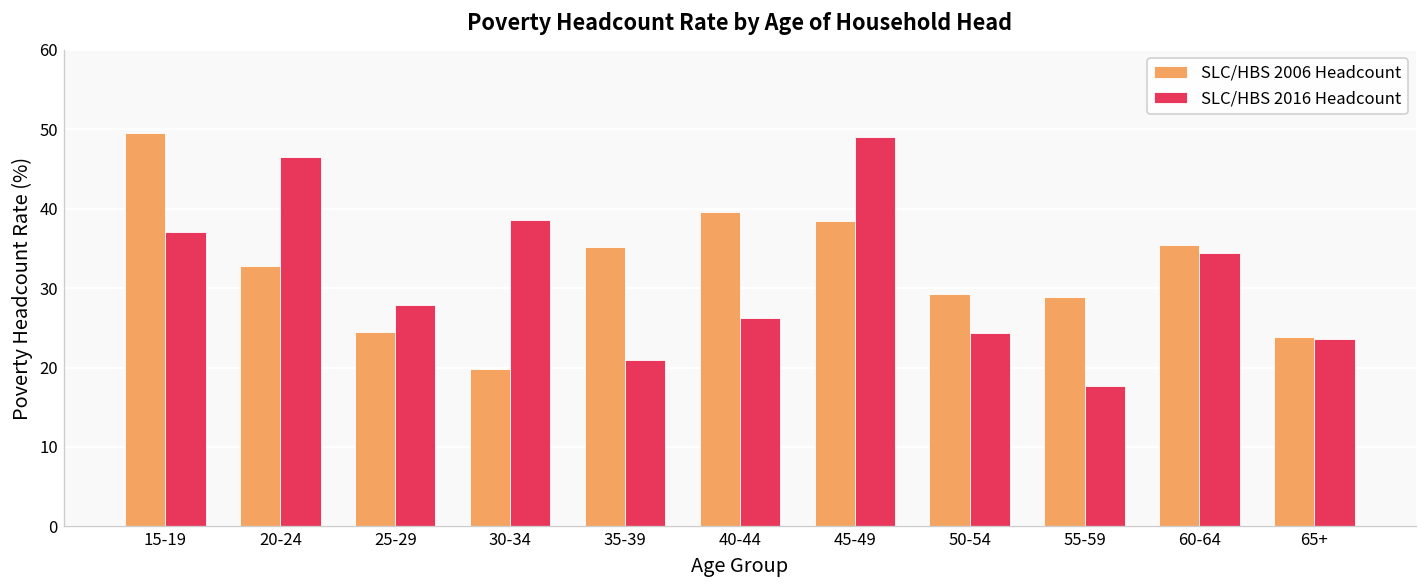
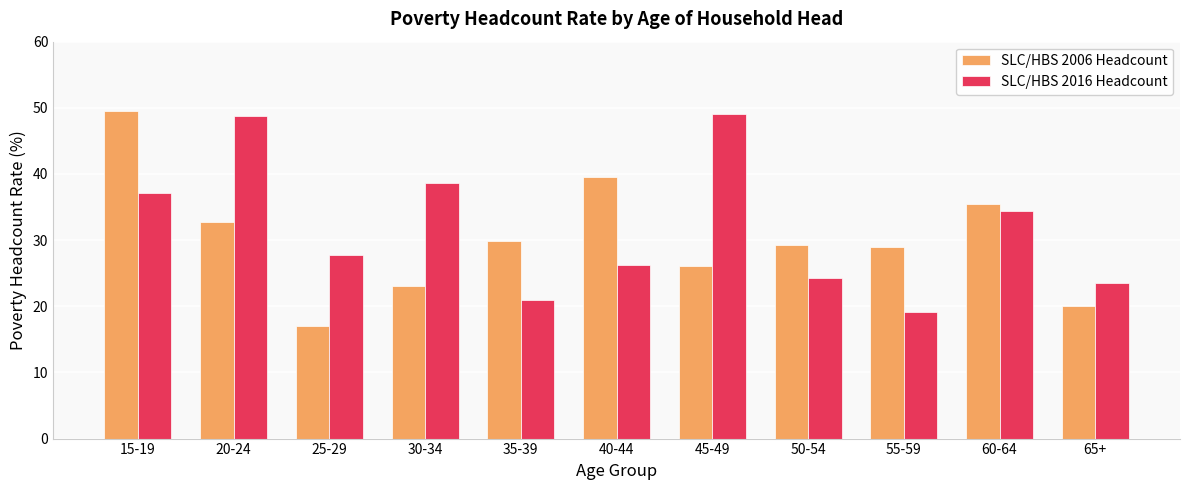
  {
    "SLC/HBS 2006 Headcount": {
      "15-19": 50,
      "20-24": 33,
-     "25-29": 24,
-     "30-34": 20,
-     "35-39": 35,
+     "25-29": 17,
+     "30-34": 23,
+     "35-39": 30,
      "40-44": 40,
-     "45-49": 38,
+     "45-49": 26,
      "50-54": 29,
      "55-59": 29,
      "60-64": 35,
-     "65+": 24
+     "65+": 20
    },
    "SLC/HBS 2016 Headcount": {
      "15-19": 37,
-     "20-24": 47,
+     "20-24": 49,
      "25-29": 28,
      "30-34": 39,
      "35-39": 21,
      "40-44": 26,
      "45-49": 49,
      "50-54": 24,
-     "55-59": 18,
+     "55-59": 19,
      "60-64": 34,
      "65+": 24
    }
  }
